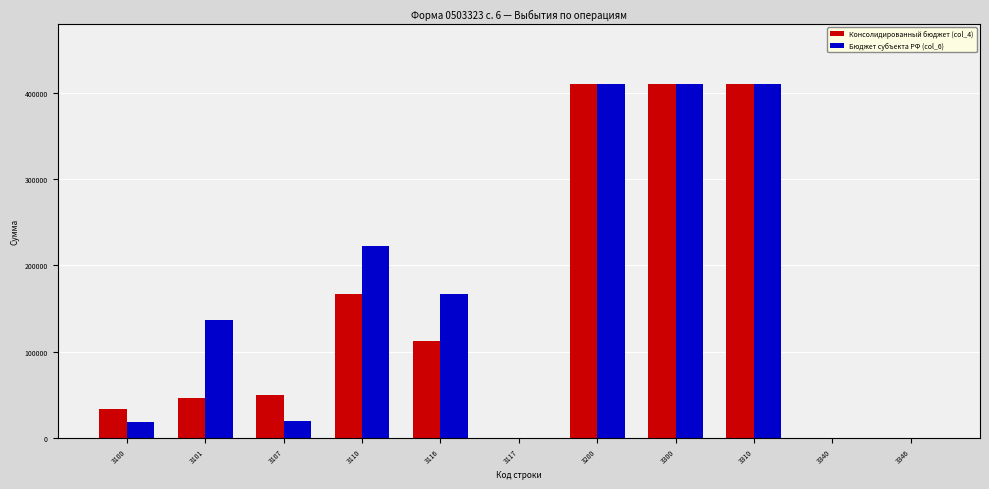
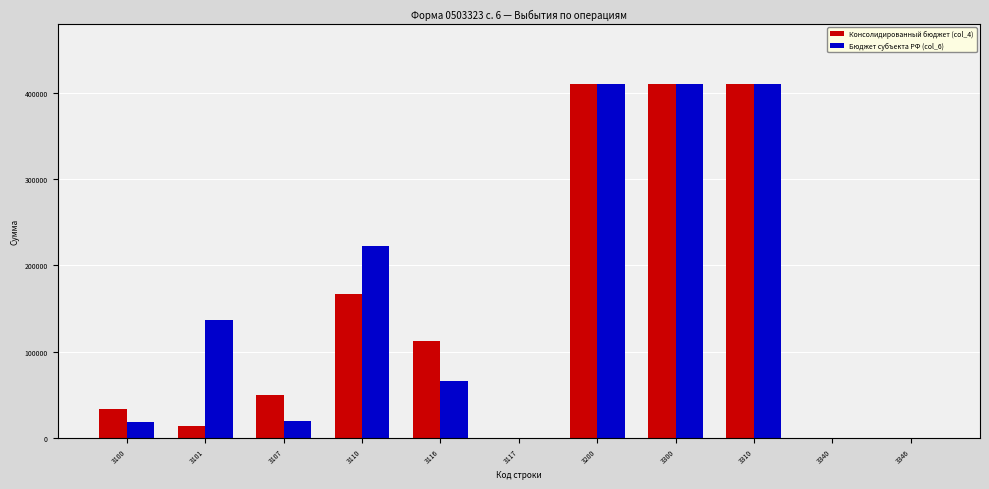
  {
    "Консолидированный бюджет (col_4)": {
      "3100": 30000,
-     "3101": 50000,
+     "3101": 10000,
      "3107": 50000,
      "3110": 170000,
      "3116": 110000,
      "3117": 0,
      "3200": 410000,
      "3300": 410000,
      "3310": 410000,
      "3340": 0,
      "3346": 0
    },
    "Бюджет субъекта РФ (col_6)": {
      "3100": 20000,
      "3101": 140000,
      "3107": 20000,
      "3110": 220000,
-     "3116": 170000,
+     "3116": 70000,
      "3117": 0,
      "3200": 410000,
      "3300": 410000,
      "3310": 410000,
      "3340": 0,
      "3346": 0
    }
  }
